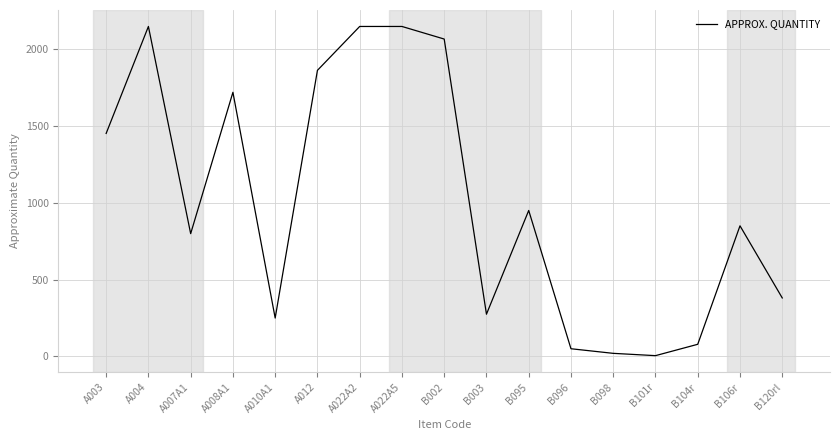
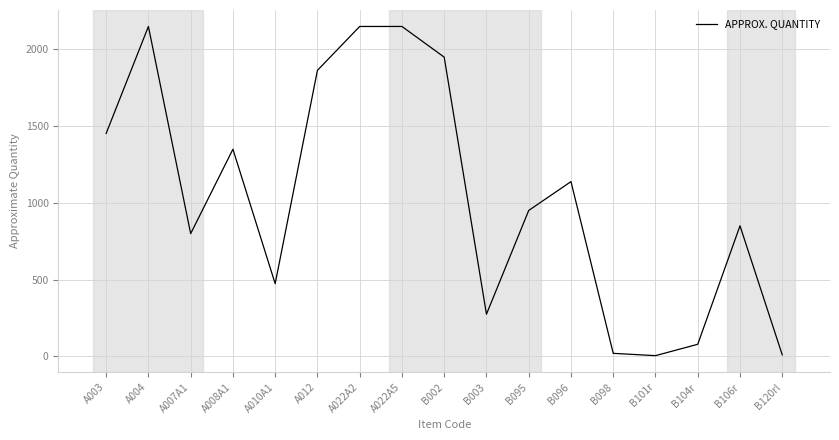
  {
    "A003": 1450,
    "A004": 2150,
    "A007A1": 800,
-   "A008A1": 1720,
-   "A010A1": 250,
+   "A008A1": 1350,
+   "A010A1": 470,
    "A012": 1860,
    "A022A2": 2150,
    "A022A5": 2150,
-   "B002": 2070,
+   "B002": 1950,
    "B003": 280,
    "B095": 950,
-   "B096": 50,
+   "B096": 1140,
    "B098": 20,
    "B101r": 10,
    "B104r": 80,
    "B106r": 850,
-   "B120rl": 380
+   "B120rl": 10
  }
